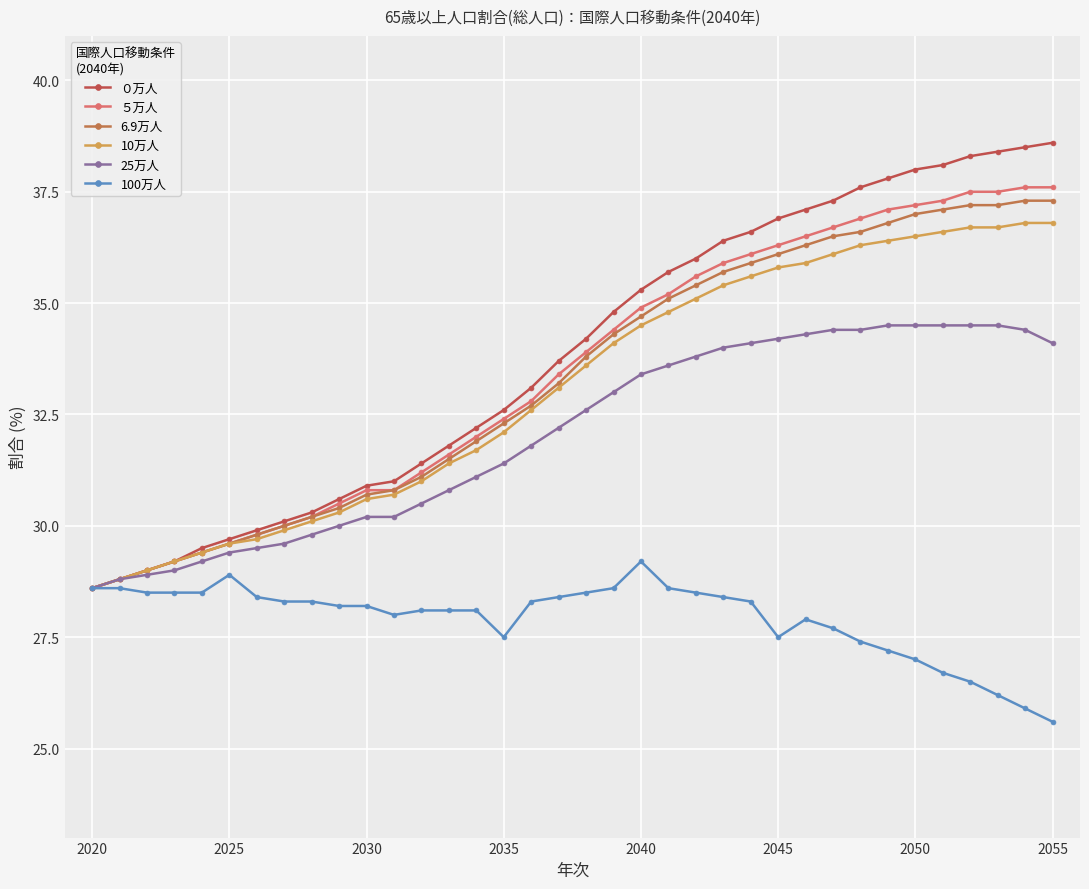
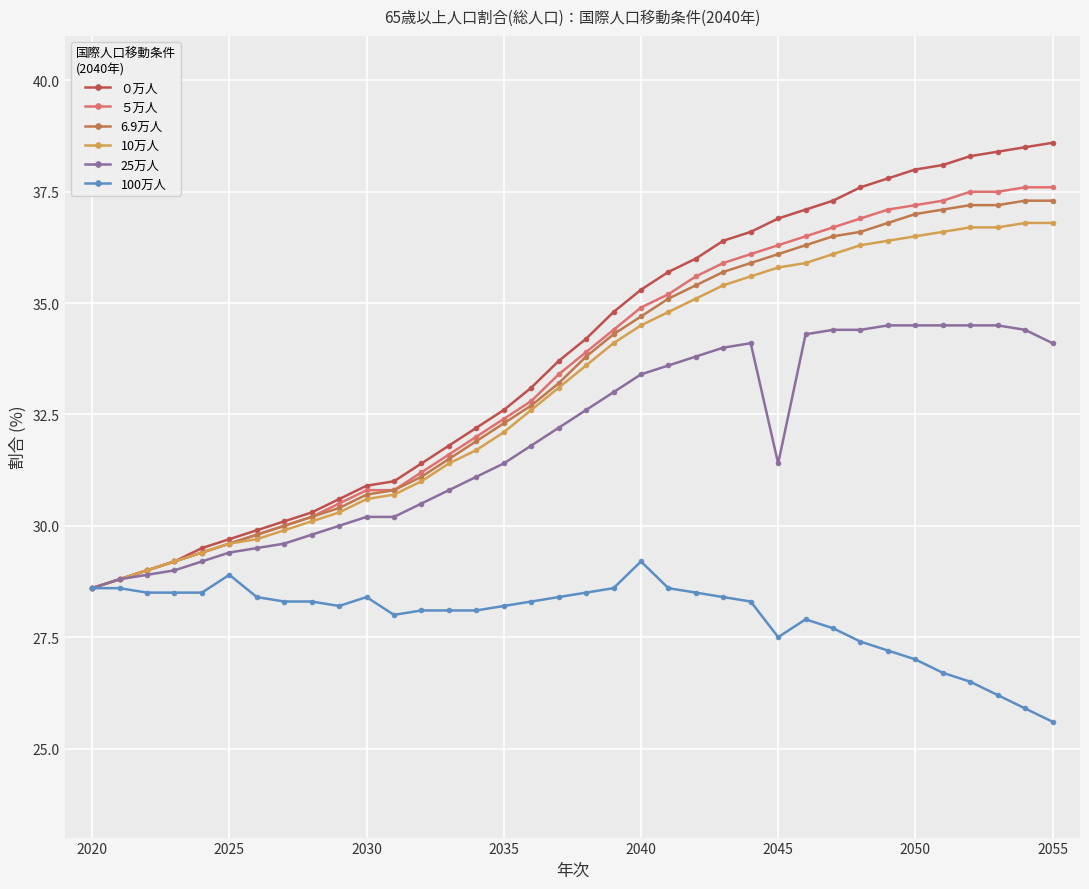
  {
    "25万人": {
      "2025": 29.4,
      "2030": 30.2,
      "2035": 31.4,
      "2040": 33.4,
-     "2045": 34.2,
+     "2045": 31.4,
      "2050": 34.5,
      "2055": 34.1
    },
    "100万人": {
      "2025": 28.9,
-     "2030": 28.2,
-     "2035": 27.5,
+     "2030": 28.4,
+     "2035": 28.2,
      "2040": 29.2,
      "2045": 27.5,
      "2050": 27.0,
      "2055": 25.6
    }
  }
